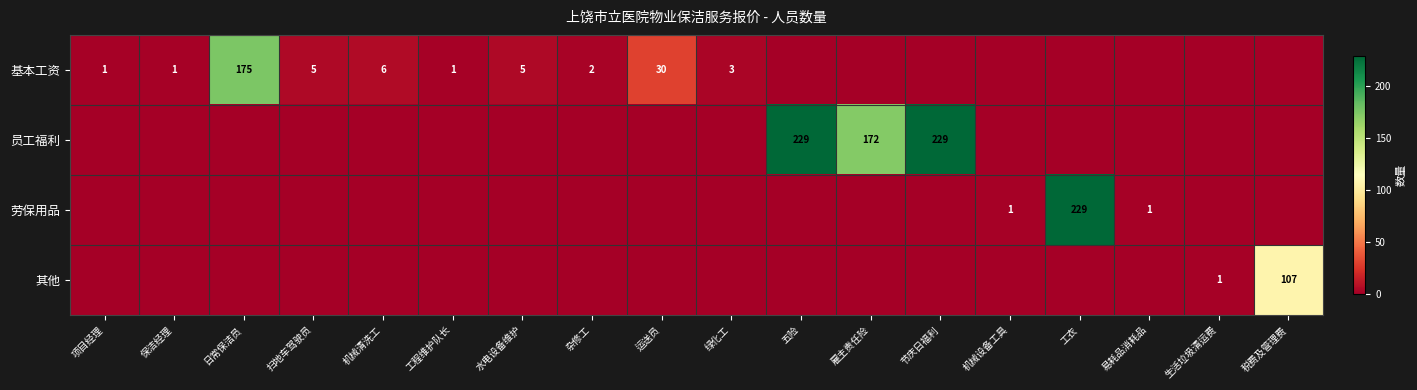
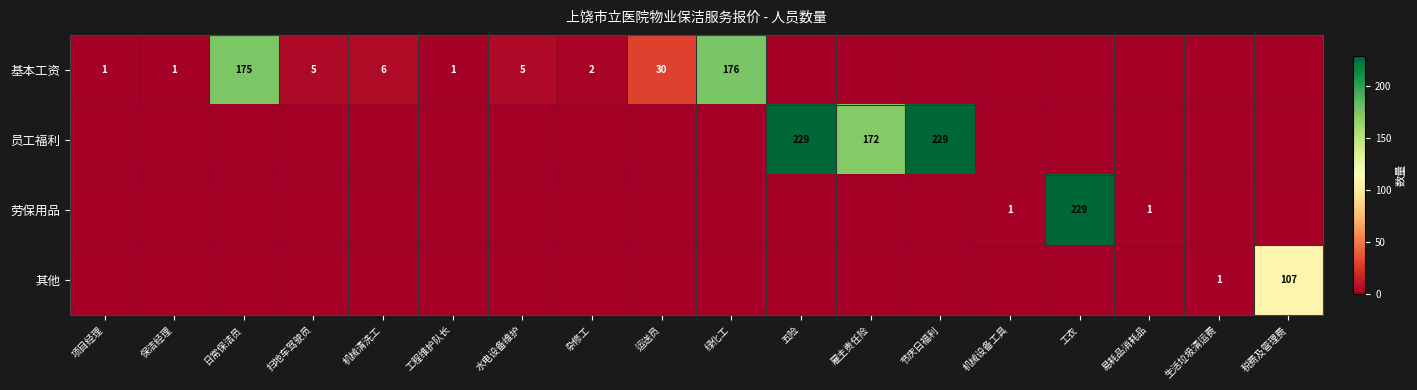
  {
    "基本工资": {
      "项目经理": 1,
      "保洁经理": 1,
      "日常保洁员": 175,
      "扫地车驾驶员": 5,
      "机械清洗工": 6,
      "工程维护队长": 1,
      "水电设备维护": 5,
      "杂修工": 2,
      "运送员": 30,
-     "绿化工": 3
+     "绿化工": 176
    },
    "员工福利": {
      "五险": 229,
      "雇主责任险": 172,
      "节庆日福利": 229
    },
    "劳保用品": {
      "机械设备工具": 1,
      "工衣": 229,
      "易耗品消耗品": 1
    },
    "其他": {
      "生活垃圾清运费": 1,
      "税费及管理费": 107
    }
  }
